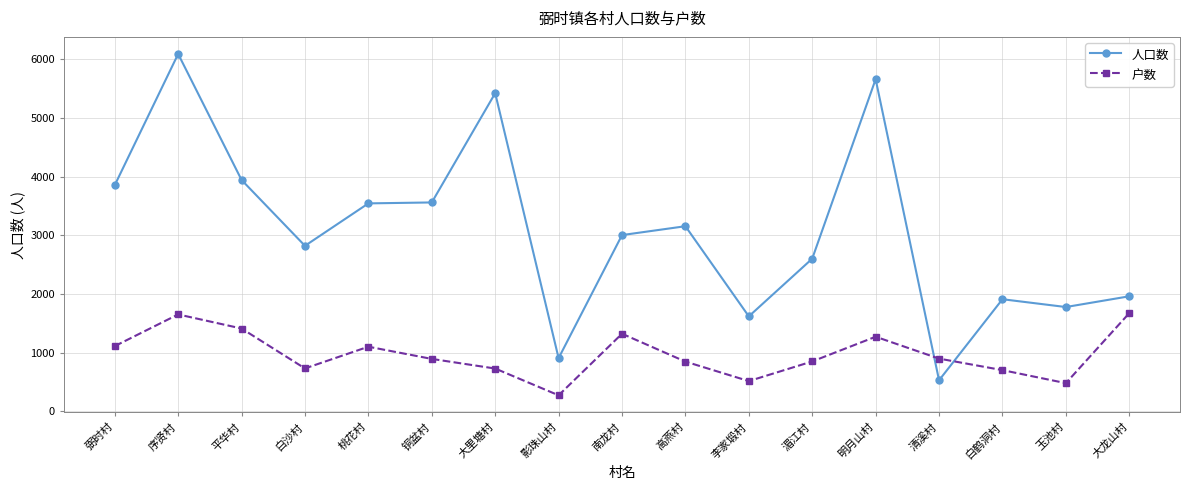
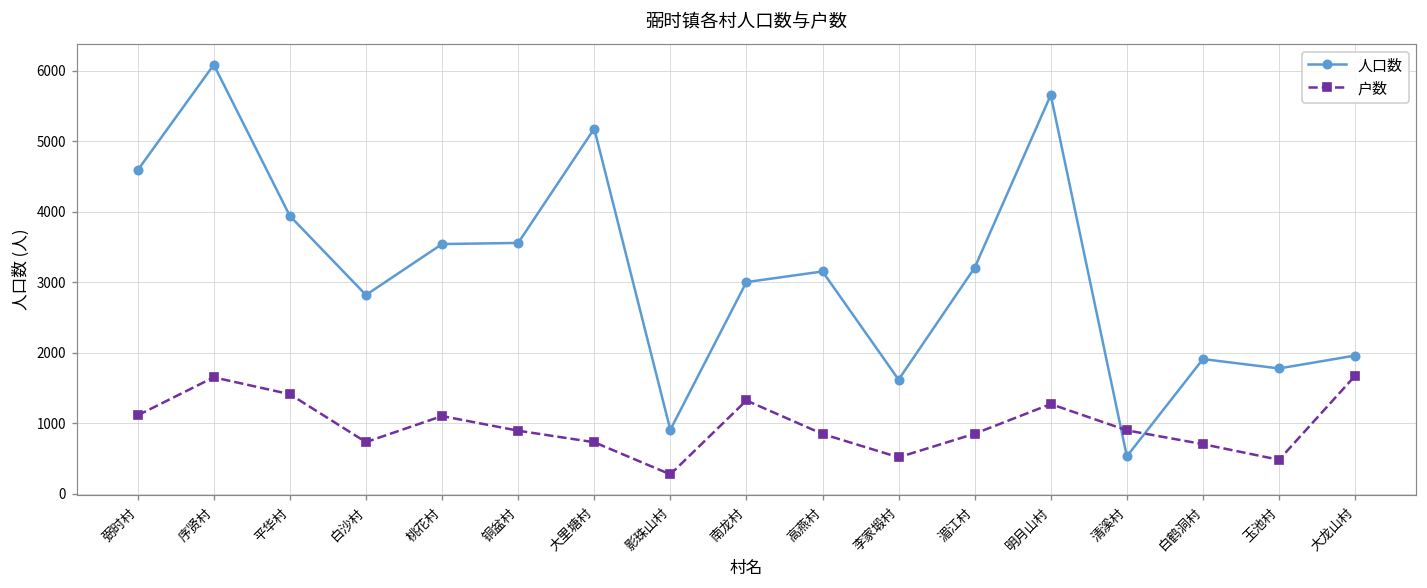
  {
    "人口数": {
-     "弼时村": 3900,
+     "弼时村": 4600,
      "序贤村": 6100,
      "平华村": 3900,
      "白沙村": 2800,
      "桃花村": 3500,
      "铜盆村": 3600,
-     "大里塘村": 5400,
+     "大里塘村": 5200,
      "影珠山村": 900,
      "南龙村": 3000,
      "高燕村": 3200,
      "李家塅村": 1600,
-     "湄江村": 2600,
+     "湄江村": 3200,
      "明月山村": 5700,
      "清溪村": 500,
      "白鹤洞村": 1900,
      "玉池村": 1800,
      "大龙山村": 2000
    },
    "户数": {
      "弼时村": 1100,
      "序贤村": 1700,
      "平华村": 1400,
      "白沙村": 700,
      "桃花村": 1100,
      "铜盆村": 900,
      "大里塘村": 700,
      "影珠山村": 300,
      "南龙村": 1300,
      "高燕村": 800,
      "李家塅村": 500,
      "湄江村": 800,
      "明月山村": 1300,
      "清溪村": 900,
      "白鹤洞村": 700,
      "玉池村": 500,
      "大龙山村": 1700
    }
  }
